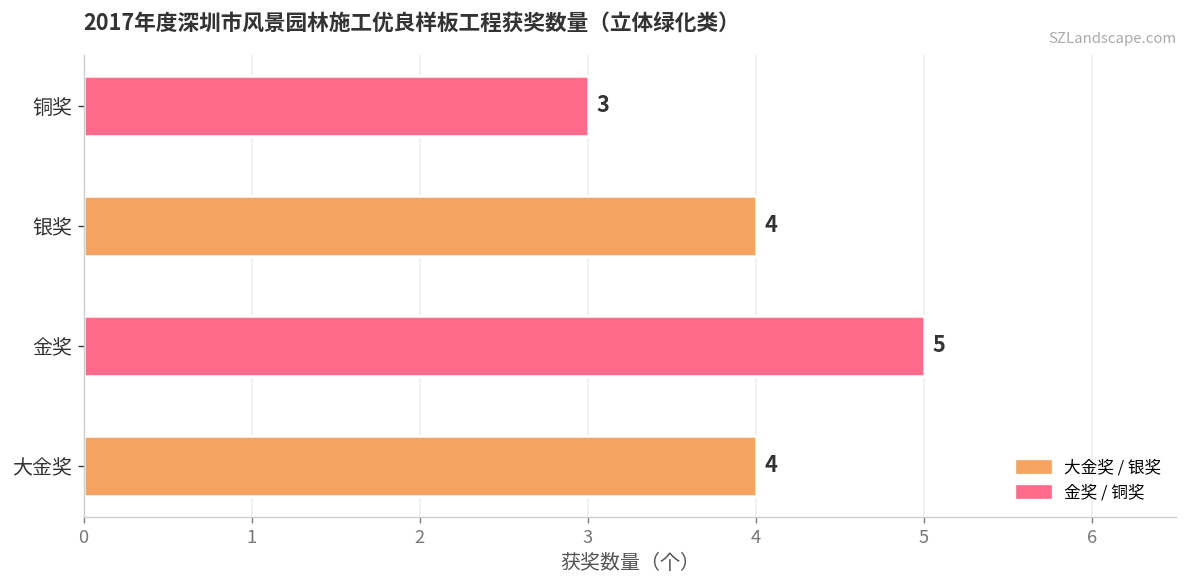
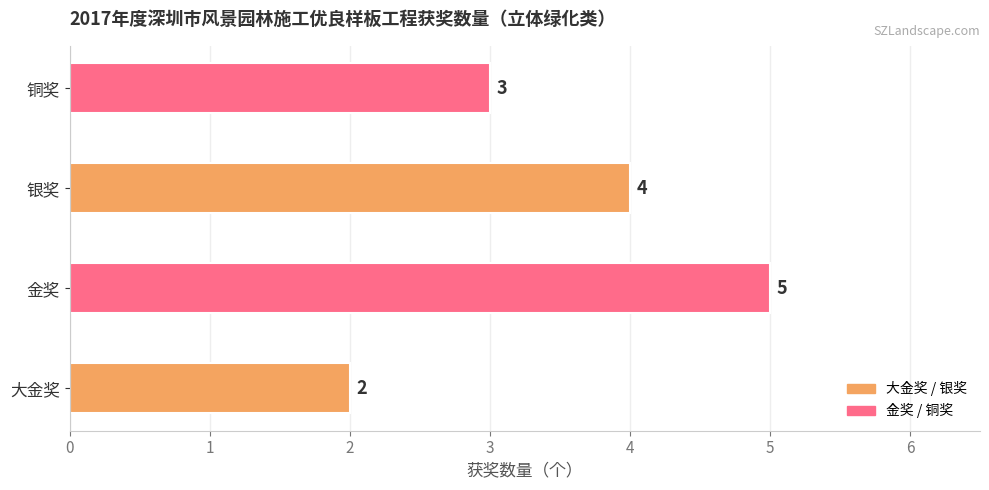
  {
    "铜奖": 3,
    "银奖": 4,
    "金奖": 5,
-   "大金奖": 4
+   "大金奖": 2
  }
